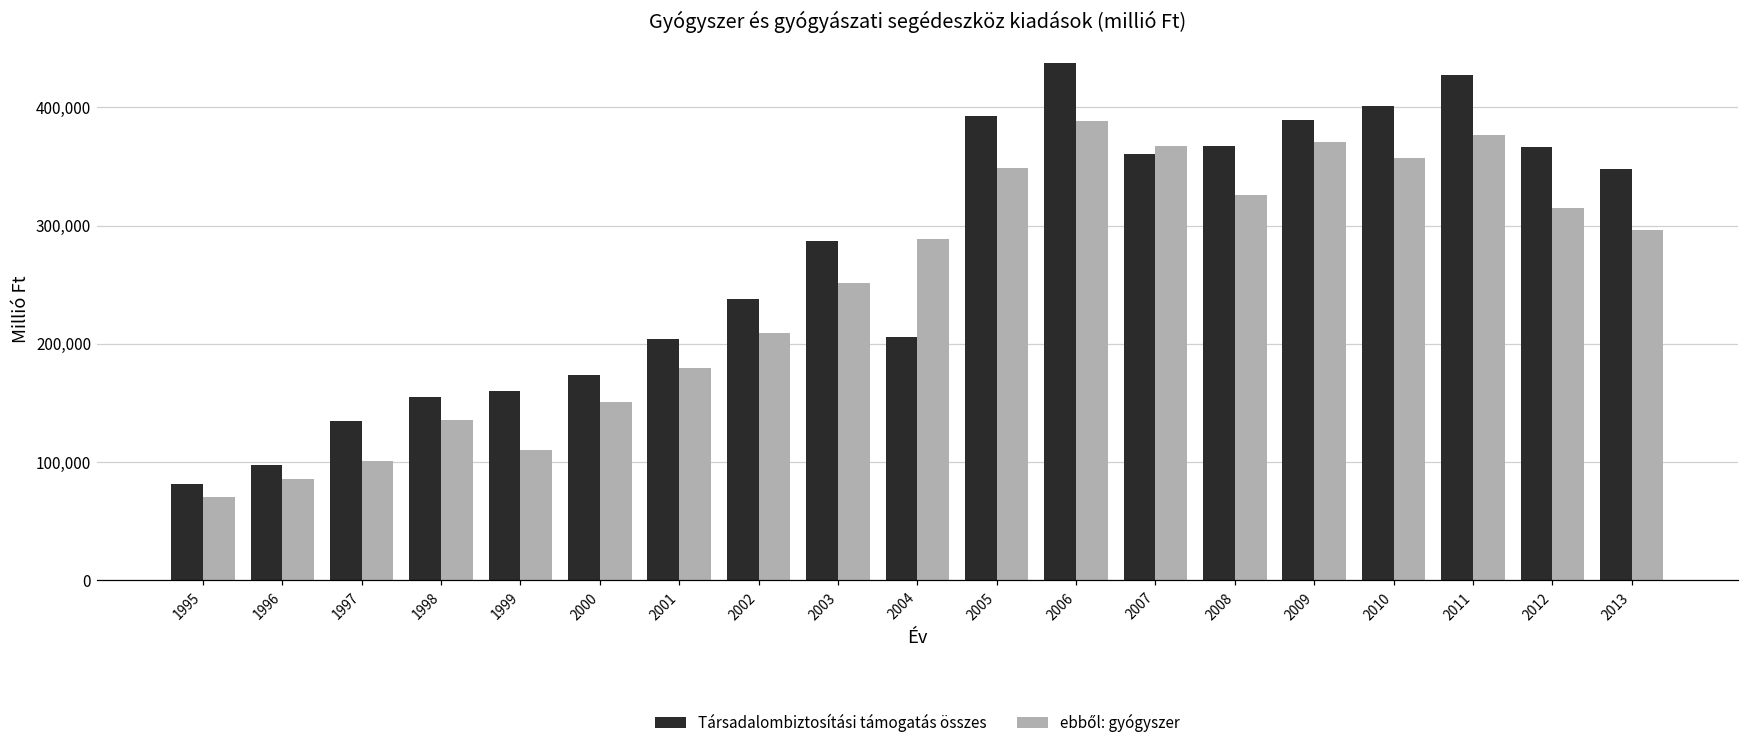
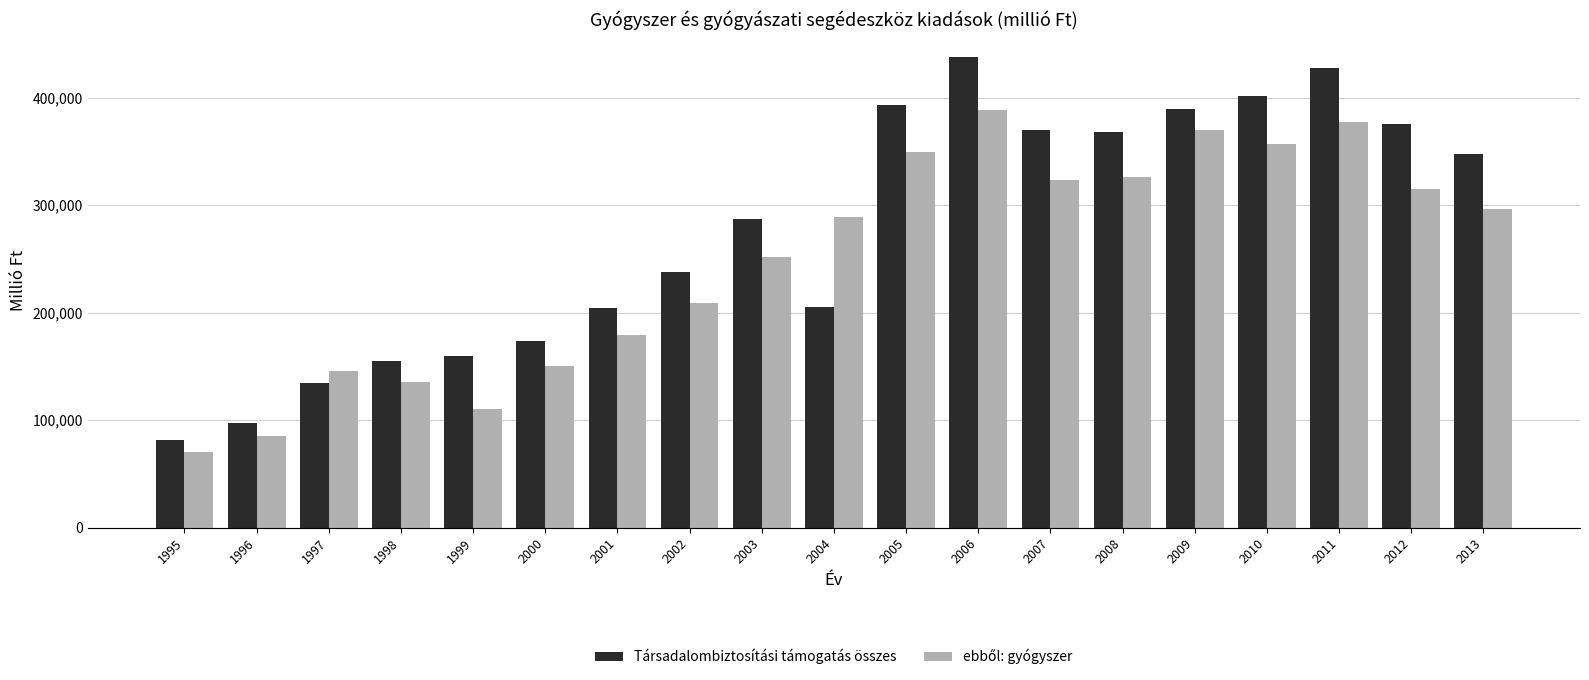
  {
    "Társadalombiztosítási támogatás összes": {
      "1995": "82,000",
      "1996": "98,000",
      "1997": "135,000",
      "1998": "155,000",
      "1999": "160,000",
      "2000": "173,000",
      "2001": "204,000",
      "2002": "238,000",
      "2003": "287,000",
      "2004": "205,000",
      "2005": "393,000",
      "2006": "437,000",
-     "2007": "360,000",
+     "2007": "370,000",
      "2008": "368,000",
      "2009": "390,000",
      "2010": "401,000",
      "2011": "428,000",
-     "2012": "366,000",
+     "2012": "376,000",
      "2013": "347,000"
    },
    "ebből: gyógyszer": {
      "1995": "71,000",
      "1996": "85,000",
-     "1997": "101,000",
+     "1997": "146,000",
      "1998": "135,000",
      "1999": "110,000",
      "2000": "151,000",
      "2001": "179,000",
      "2002": "209,000",
      "2003": "252,000",
      "2004": "289,000",
      "2005": "349,000",
      "2006": "389,000",
-     "2007": "367,000",
+     "2007": "324,000",
      "2008": "326,000",
      "2009": "370,000",
      "2010": "357,000",
      "2011": "377,000",
      "2012": "315,000",
      "2013": "296,000"
    }
  }
